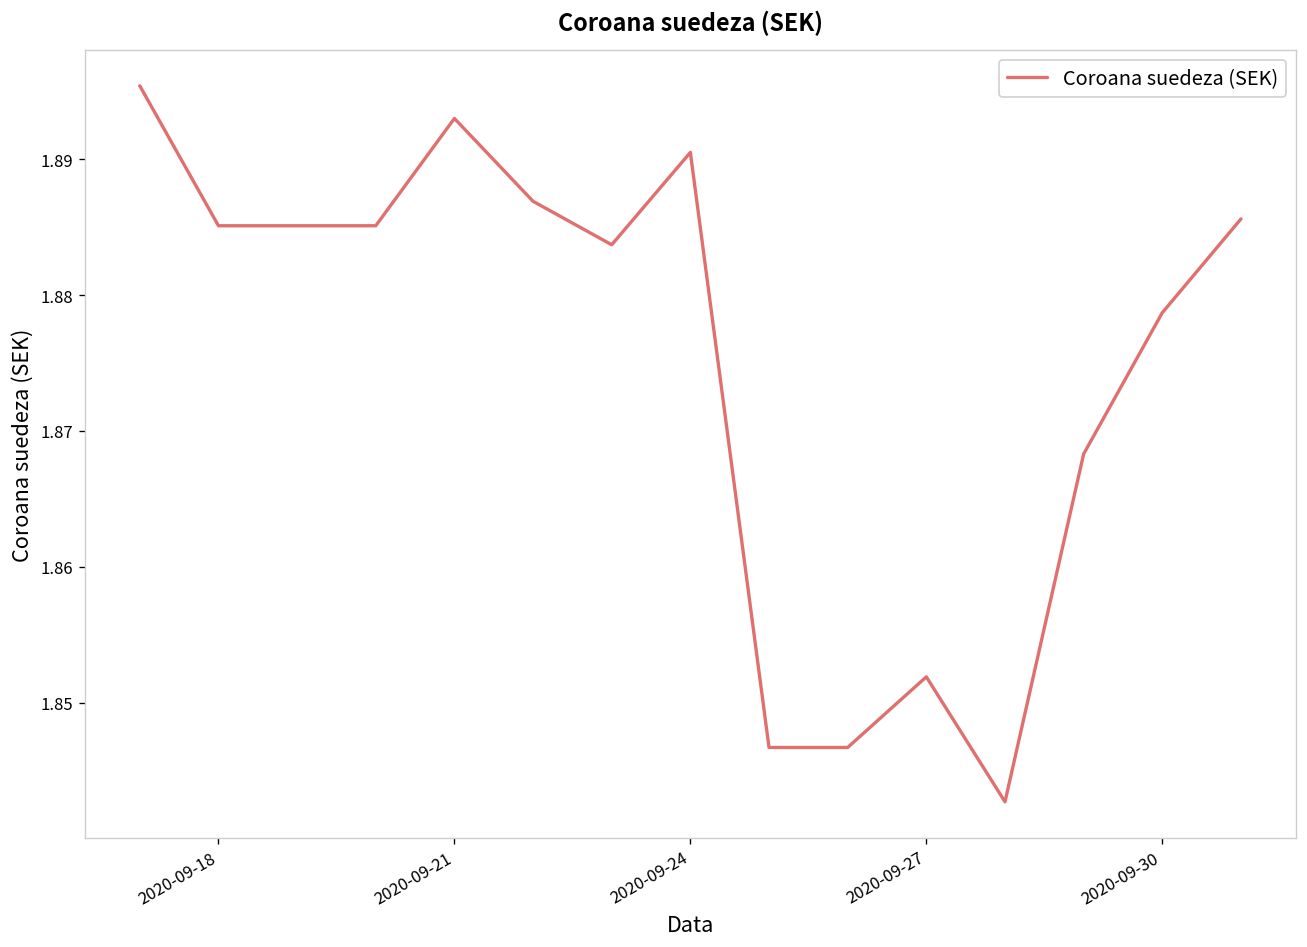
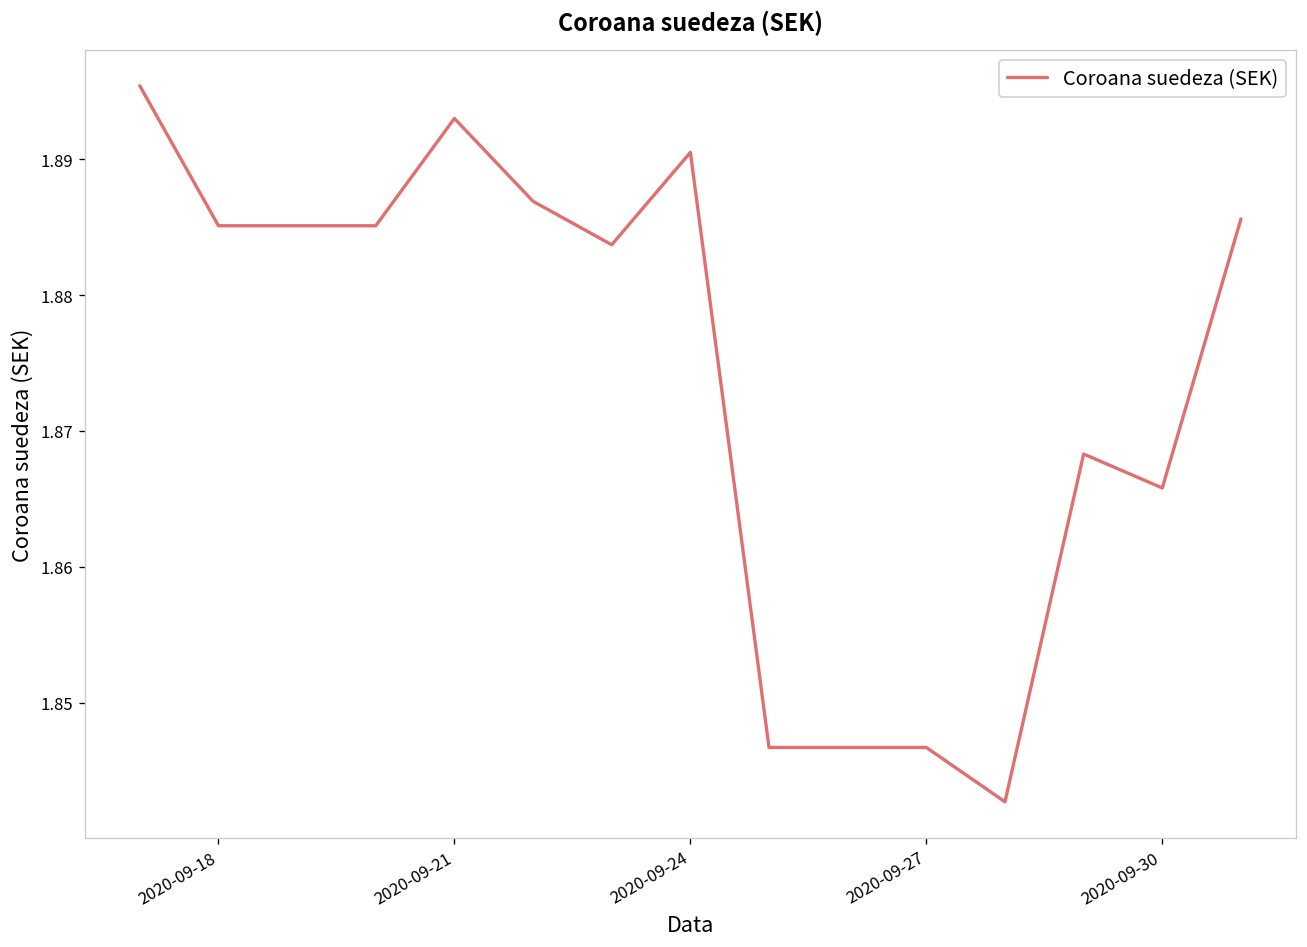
  {
    "2020-09-18": 1.8851,
    "2020-09-21": 1.8930,
    "2020-09-24": 1.8905,
-   "2020-09-27": 1.8519,
-   "2020-09-30": 1.8787
+   "2020-09-27": 1.8467,
+   "2020-09-30": 1.8658
  }
